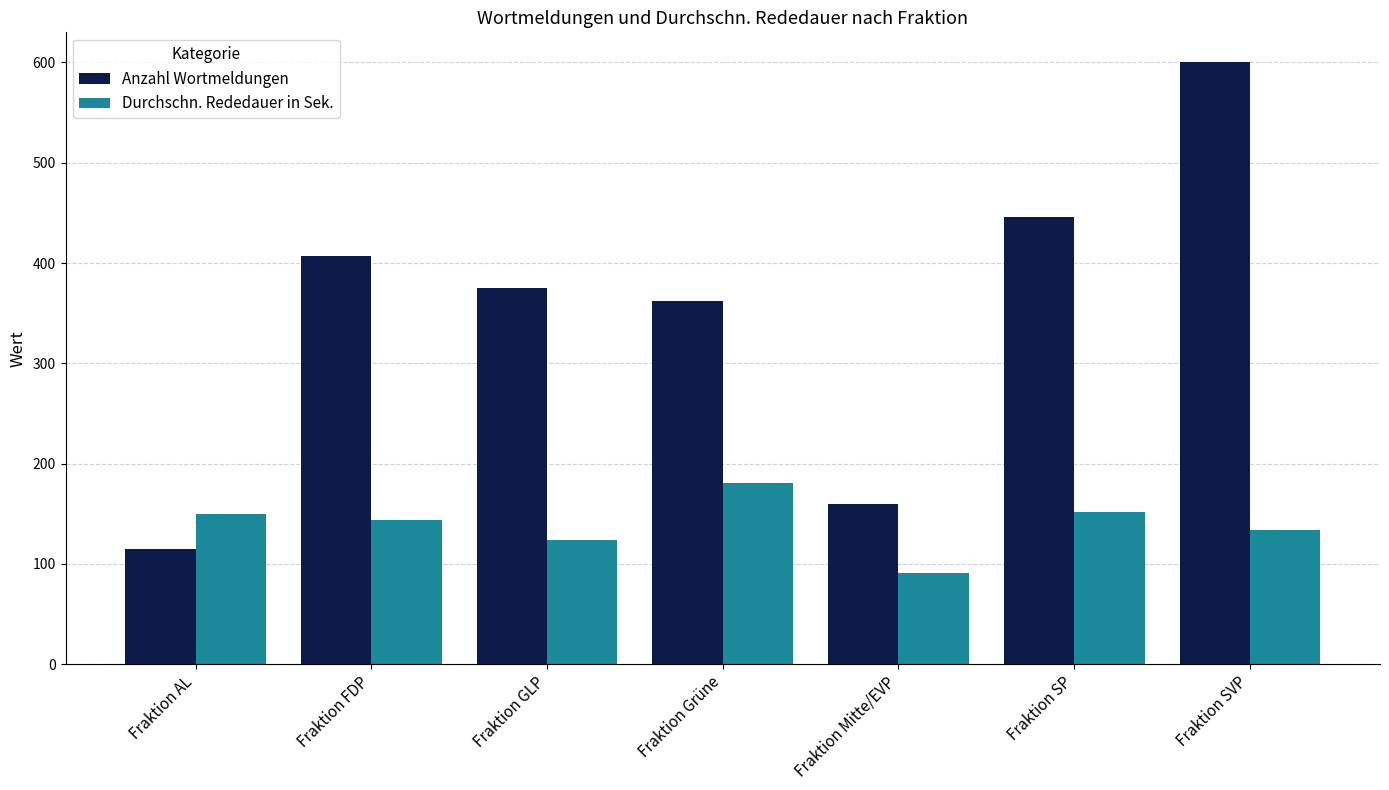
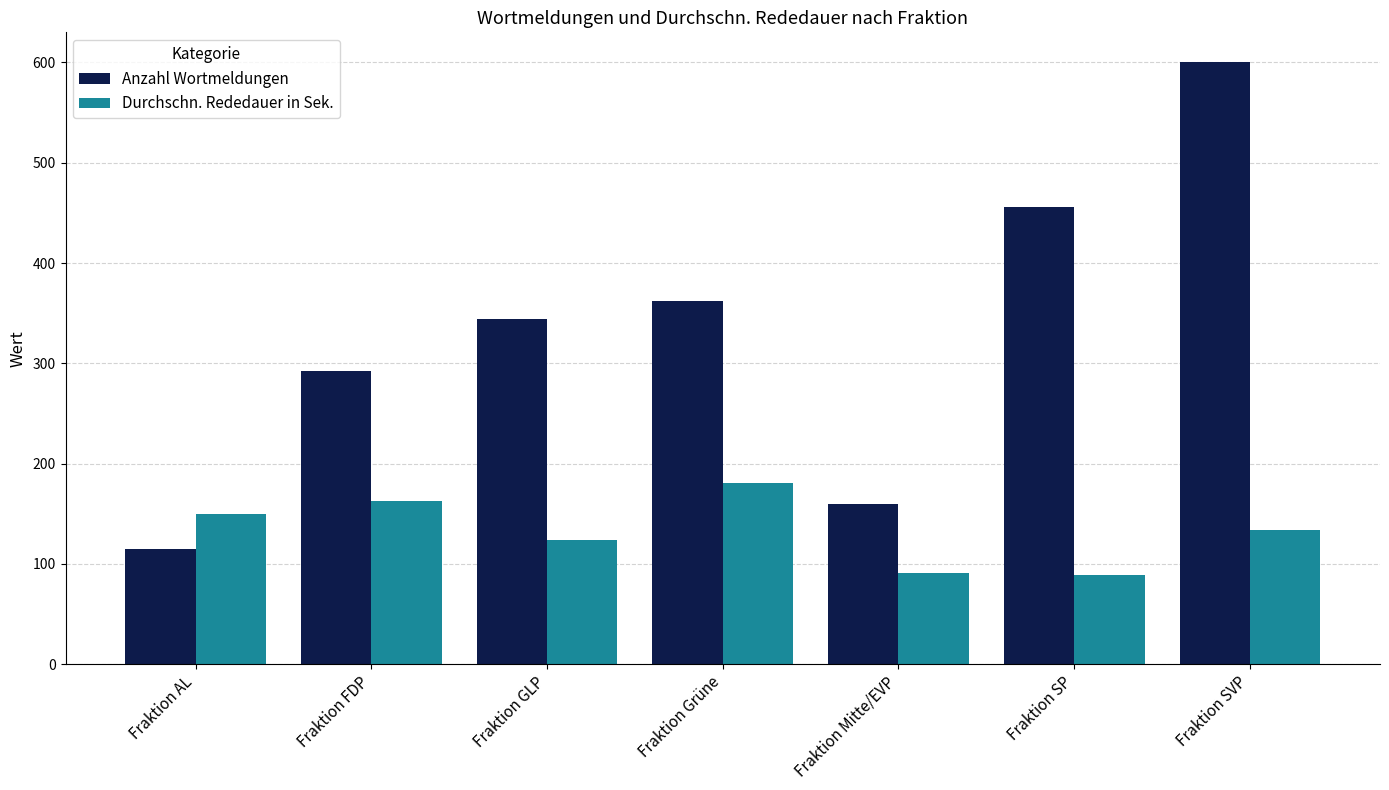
  {
    "Anzahl Wortmeldungen": {
      "Fraktion AL": 115,
-     "Fraktion FDP": 407,
-     "Fraktion GLP": 375,
+     "Fraktion FDP": 292,
+     "Fraktion GLP": 344,
      "Fraktion Grüne": 362,
      "Fraktion Mitte/EVP": 160,
-     "Fraktion SP": 446,
+     "Fraktion SP": 456,
      "Fraktion SVP": 600
    },
    "Durchschn. Rededauer in Sek.": {
      "Fraktion AL": 150,
-     "Fraktion FDP": 144,
+     "Fraktion FDP": 163,
      "Fraktion GLP": 124,
      "Fraktion Grüne": 181,
      "Fraktion Mitte/EVP": 91,
-     "Fraktion SP": 152,
+     "Fraktion SP": 89,
      "Fraktion SVP": 134
    }
  }
